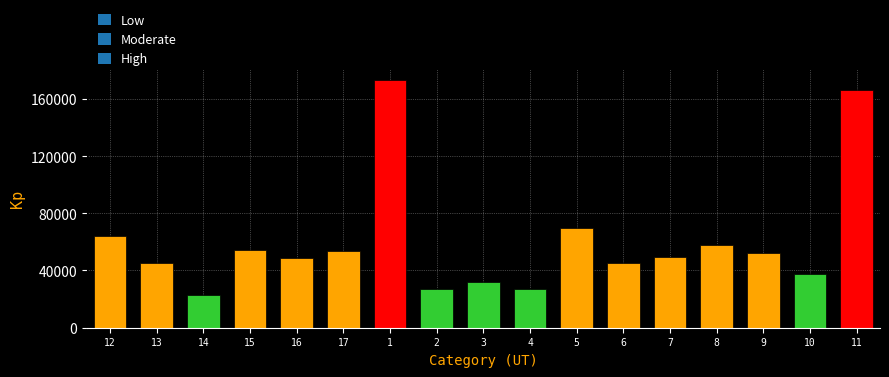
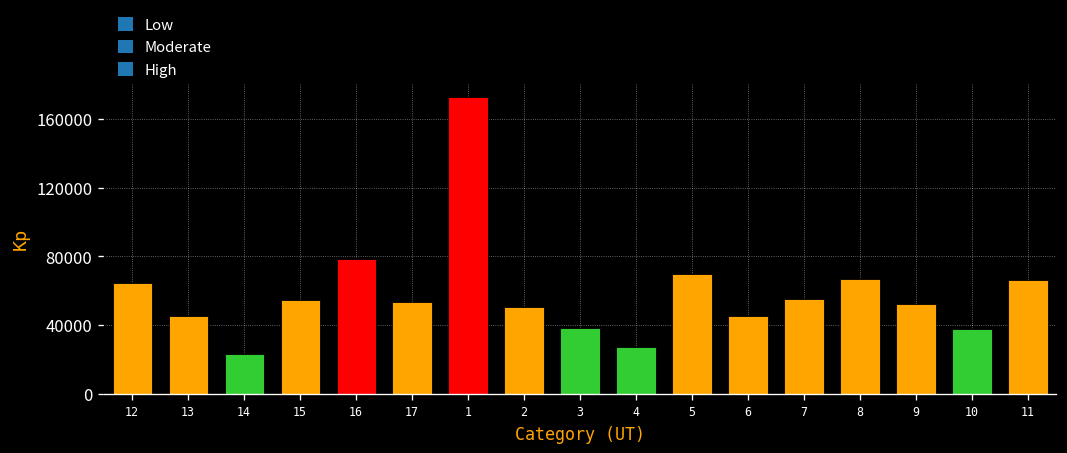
  {
    "12": 64000,
    "13": 45000,
    "14": 23000,
    "15": 55000,
-   "16": 49000,
+   "16": 78000,
    "17": 54000,
    "1": 173000,
-   "2": 27000,
-   "3": 32000,
+   "2": 50000,
+   "3": 39000,
    "4": 27000,
    "5": 70000,
    "6": 45000,
-   "7": 49000,
-   "8": 58000,
+   "7": 55000,
+   "8": 67000,
    "9": 52000,
    "10": 38000,
-   "11": 166000
+   "11": 67000
  }
